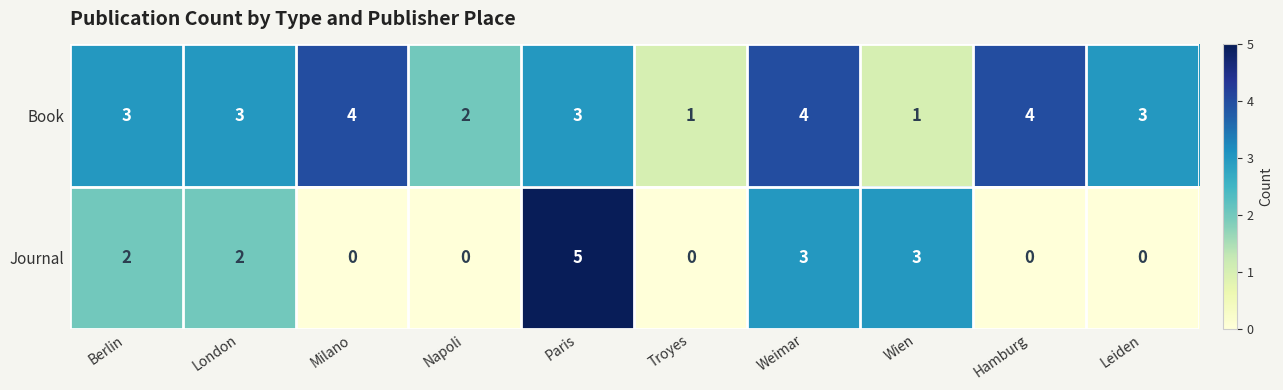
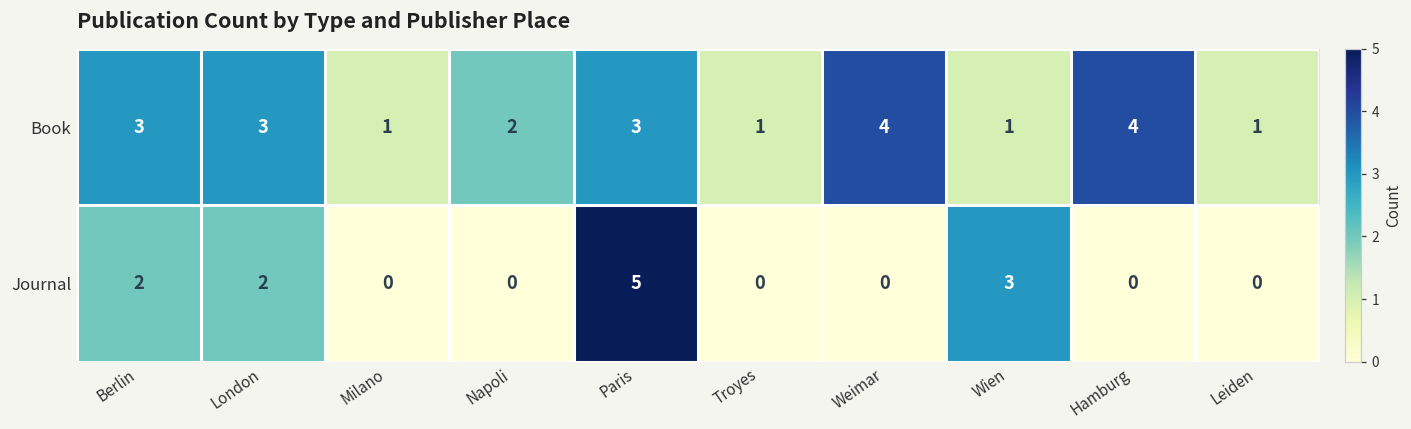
  {
    "Book": {
      "Berlin": 3,
      "London": 3,
-     "Milano": 4,
+     "Milano": 1,
      "Napoli": 2,
      "Paris": 3,
      "Troyes": 1,
      "Weimar": 4,
      "Wien": 1,
      "Hamburg": 4,
-     "Leiden": 3
+     "Leiden": 1
    },
    "Journal": {
      "Berlin": 2,
      "London": 2,
      "Milano": 0,
      "Napoli": 0,
      "Paris": 5,
      "Troyes": 0,
-     "Weimar": 3,
+     "Weimar": 0,
      "Wien": 3,
      "Hamburg": 0,
      "Leiden": 0
    }
  }
